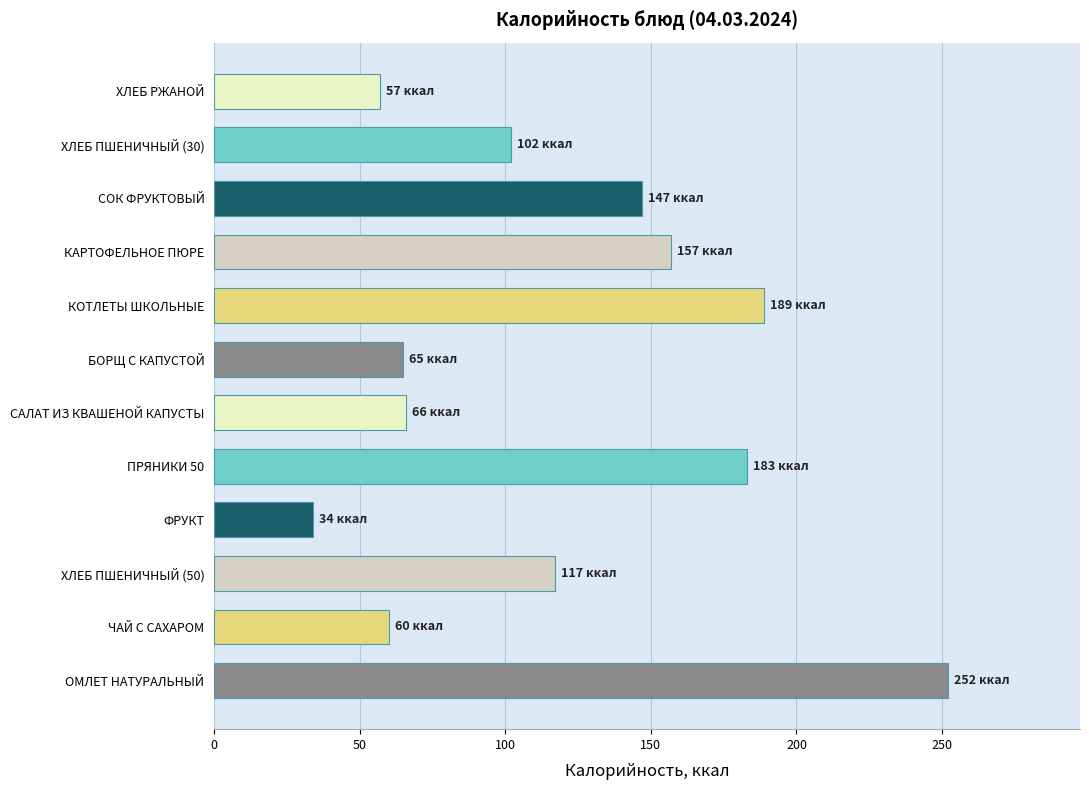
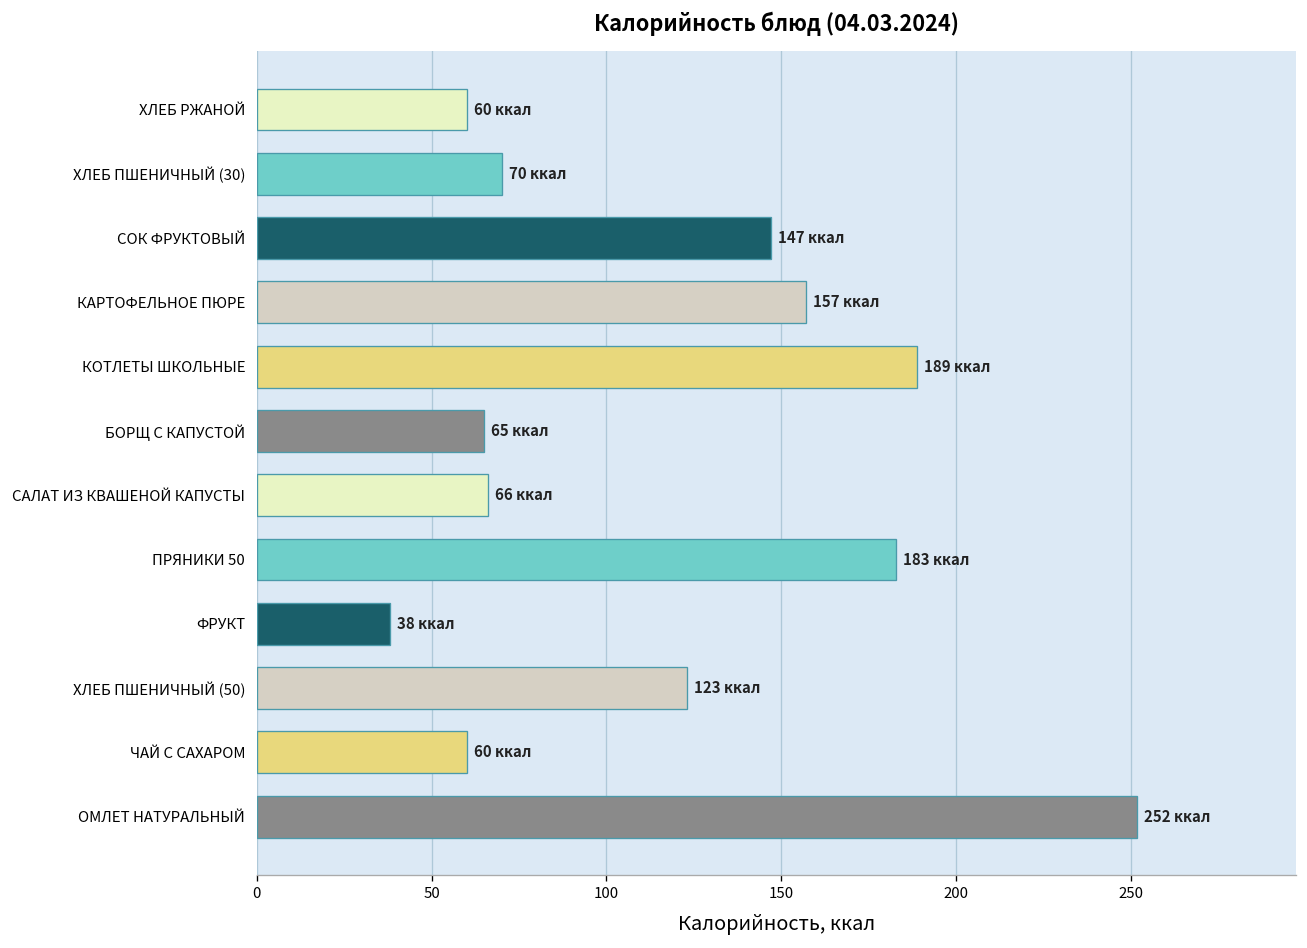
  {
-   "ХЛЕБ РЖАНОЙ": 57,
-   "ХЛЕБ ПШЕНИЧНЫЙ (30)": 102,
+   "ХЛЕБ РЖАНОЙ": 60,
+   "ХЛЕБ ПШЕНИЧНЫЙ (30)": 70,
    "СОК ФРУКТОВЫЙ": 147,
    "КАРТОФЕЛЬНОЕ ПЮРЕ": 157,
    "КОТЛЕТЫ ШКОЛЬНЫЕ": 189,
    "БОРЩ С КАПУСТОЙ": 65,
    "САЛАТ ИЗ КВАШЕНОЙ КАПУСТЫ": 66,
    "ПРЯНИКИ 50": 183,
-   "ФРУКТ": 34,
-   "ХЛЕБ ПШЕНИЧНЫЙ (50)": 117,
+   "ФРУКТ": 38,
+   "ХЛЕБ ПШЕНИЧНЫЙ (50)": 123,
    "ЧАЙ С САХАРОМ": 60,
    "ОМЛЕТ НАТУРАЛЬНЫЙ": 252
  }
